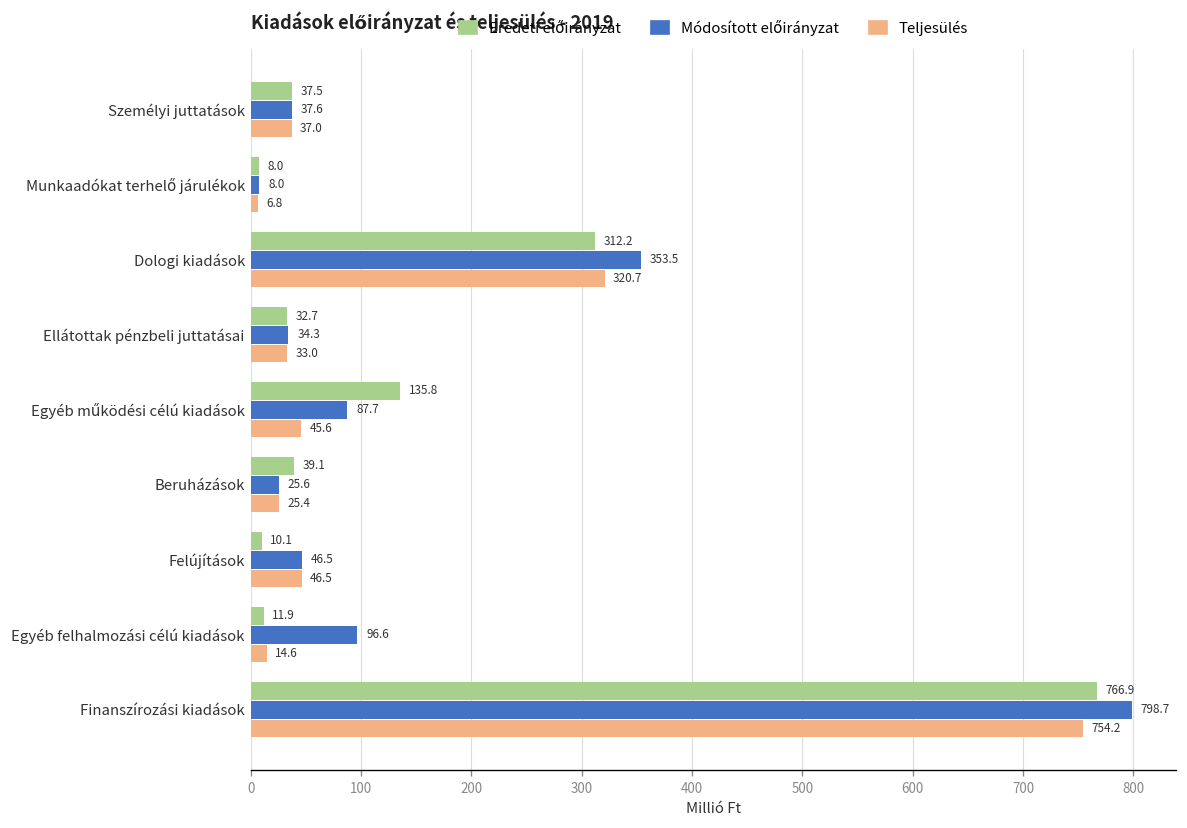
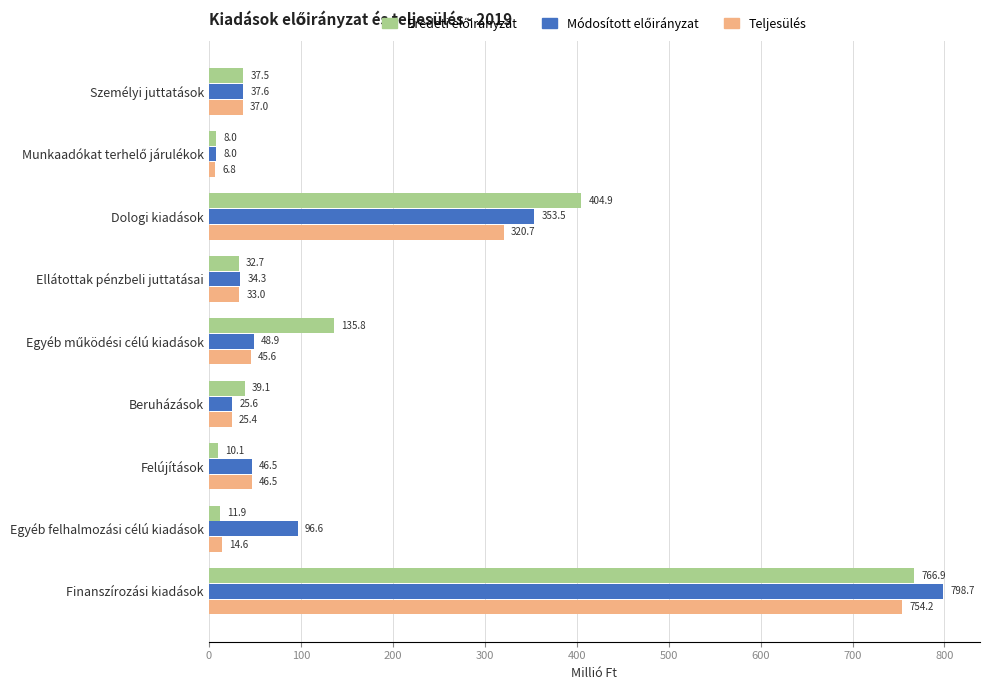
  {
    "Eredeti előirányzat": {
      "Személyi juttatások": 37.5,
      "Munkaadókat terhelő járulékok": 8.0,
-     "Dologi kiadások": 312.2,
+     "Dologi kiadások": 404.9,
      "Ellátottak pénzbeli juttatásai": 32.7,
      "Egyéb működési célú kiadások": 135.8,
      "Beruházások": 39.1,
      "Felújítások": 10.1,
      "Egyéb felhalmozási célú kiadások": 11.9,
      "Finanszírozási kiadások": 766.9
    },
    "Módosított előirányzat": {
      "Személyi juttatások": 37.6,
      "Munkaadókat terhelő járulékok": 8.0,
      "Dologi kiadások": 353.5,
      "Ellátottak pénzbeli juttatásai": 34.3,
-     "Egyéb működési célú kiadások": 87.7,
+     "Egyéb működési célú kiadások": 48.9,
      "Beruházások": 25.6,
      "Felújítások": 46.5,
      "Egyéb felhalmozási célú kiadások": 96.6,
      "Finanszírozási kiadások": 798.7
    },
    "Teljesülés": {
      "Személyi juttatások": 37.0,
      "Munkaadókat terhelő járulékok": 6.8,
      "Dologi kiadások": 320.7,
      "Ellátottak pénzbeli juttatásai": 33.0,
      "Egyéb működési célú kiadások": 45.6,
      "Beruházások": 25.4,
      "Felújítások": 46.5,
      "Egyéb felhalmozási célú kiadások": 14.6,
      "Finanszírozási kiadások": 754.2
    }
  }
